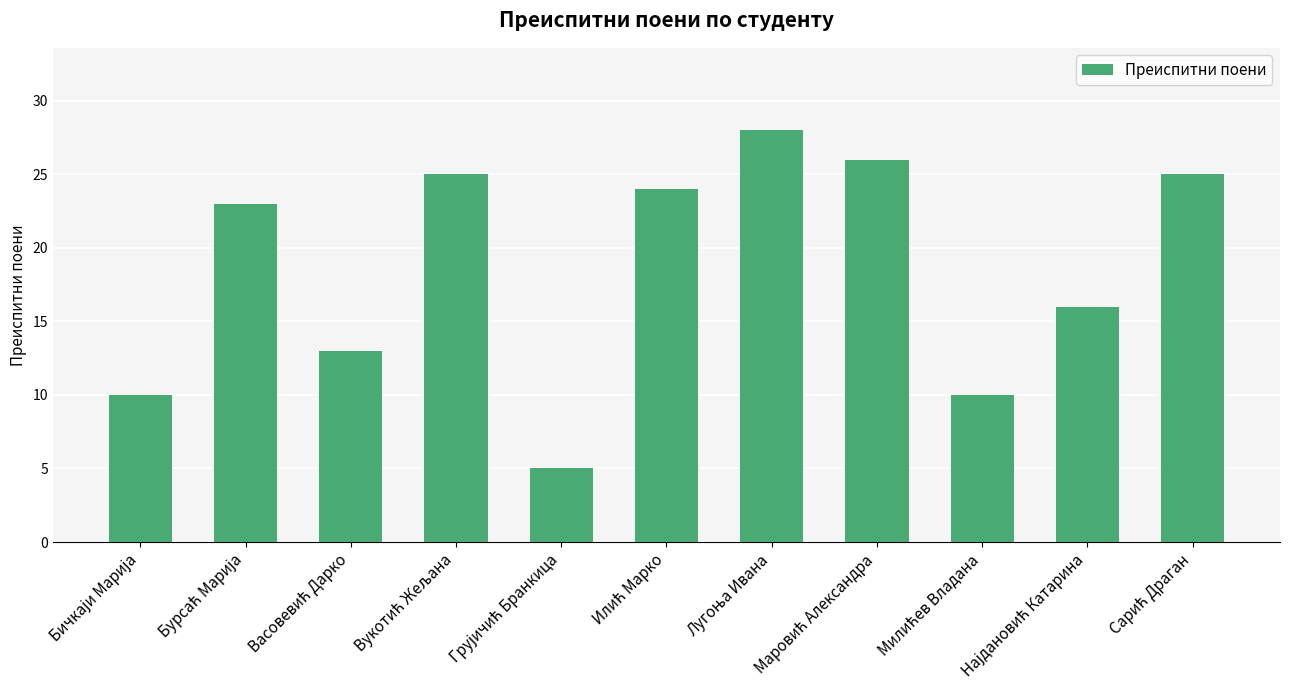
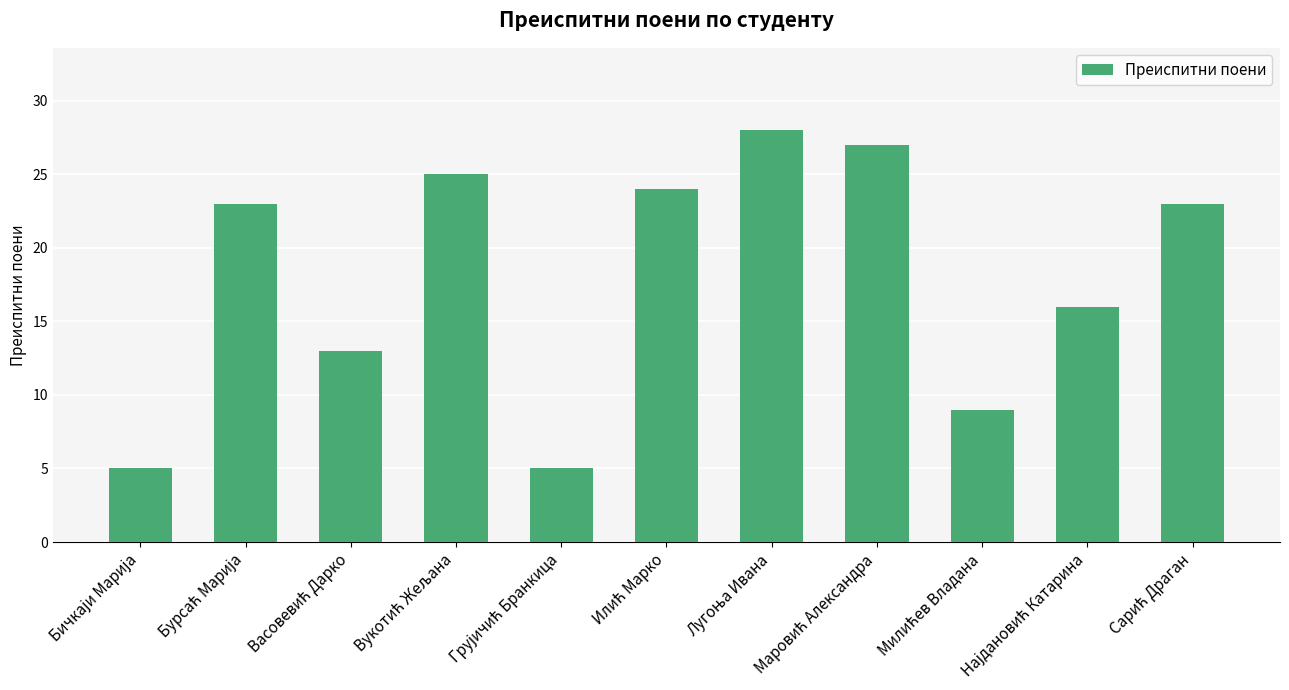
  {
-   "Бичкаји Марија": 10,
+   "Бичкаји Марија": 5,
    "Бурсаћ Марија": 23,
    "Васовевић Дарко": 13,
    "Вукотић Жељана": 25,
    "Грујичић Бранкица": 5,
    "Илић Марко": 24,
    "Лугоња Ивана": 28,
-   "Маровић Александра": 26,
-   "Милићев Владана": 10,
+   "Маровић Александра": 27,
+   "Милићев Владана": 9,
    "Најдановић Катарина": 16,
-   "Сарић Драган": 25
+   "Сарић Драган": 23
  }
